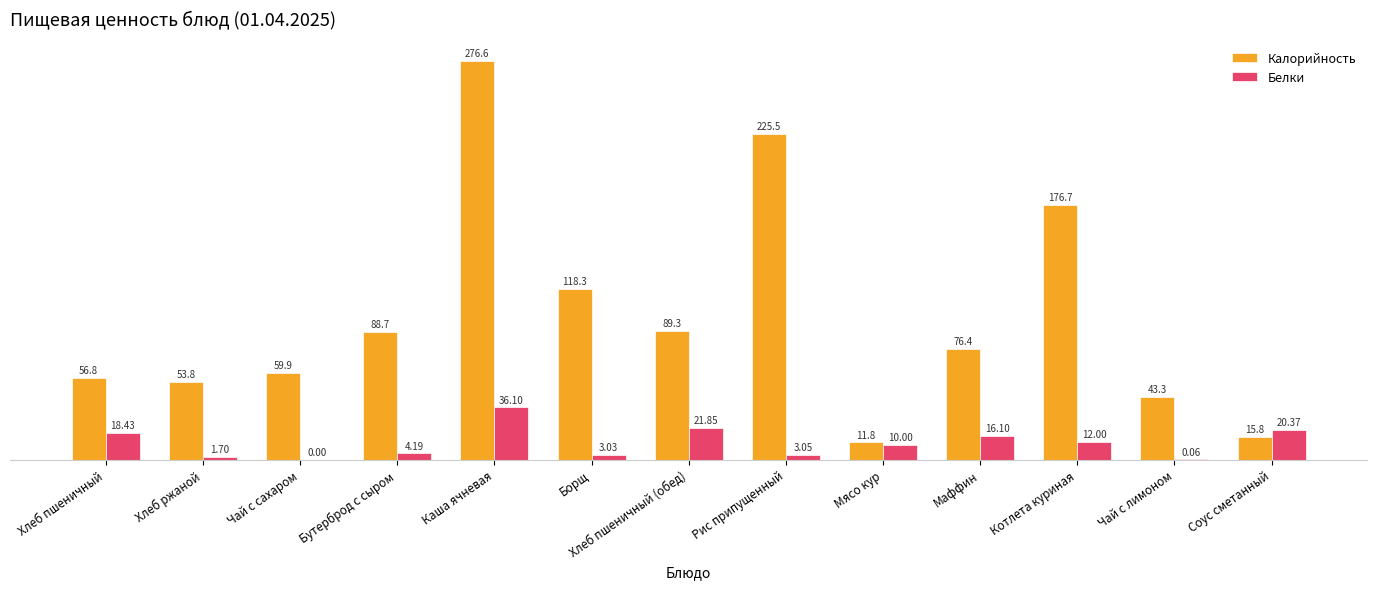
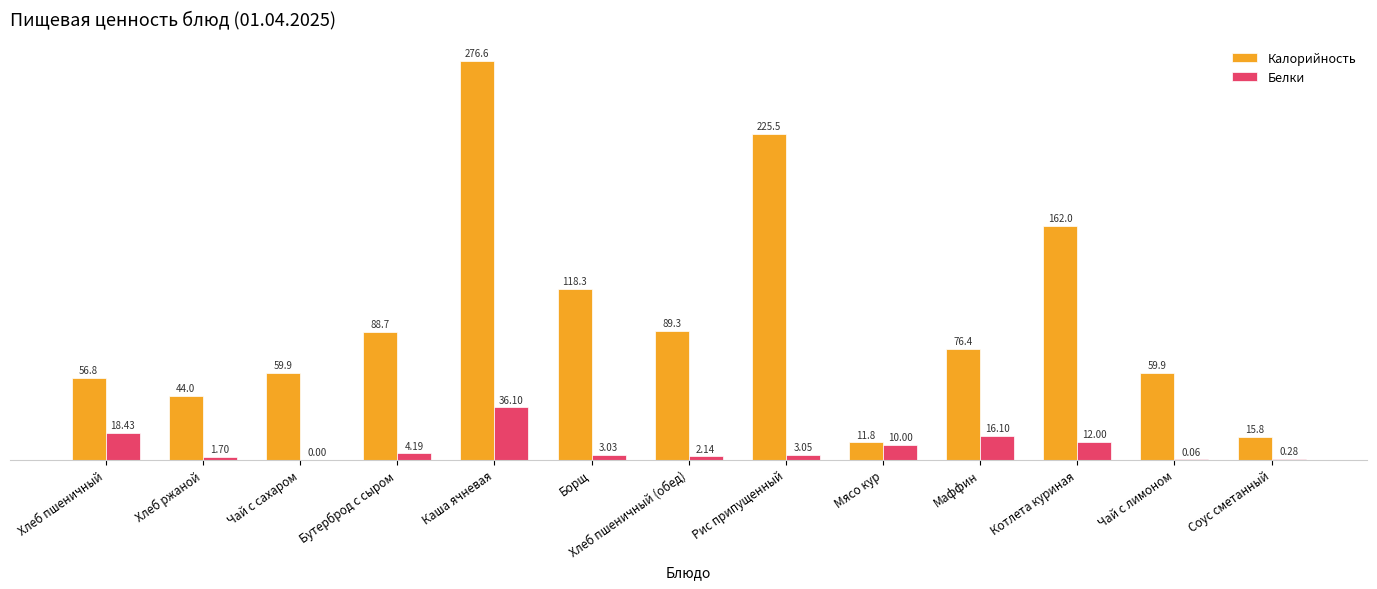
  {
    "Калорийность": {
      "Хлеб пшеничный": 56.8,
-     "Хлеб ржаной": 53.8,
+     "Хлеб ржаной": 44.0,
      "Чай с сахаром": 59.9,
      "Бутерброд с сыром": 88.7,
      "Каша ячневая": 276.6,
      "Борщ": 118.3,
      "Хлеб пшеничный (обед)": 89.3,
      "Рис припущенный": 225.5,
      "Мясо кур": 11.8,
      "Маффин": 76.4,
-     "Котлета куриная": 176.7,
-     "Чай с лимоном": 43.3,
+     "Котлета куриная": 162.0,
+     "Чай с лимоном": 59.9,
      "Соус сметанный": 15.8
    },
    "Белки": {
      "Хлеб пшеничный": 18.43,
      "Хлеб ржаной": 1.70,
      "Чай с сахаром": 0.00,
      "Бутерброд с сыром": 4.19,
      "Каша ячневая": 36.10,
      "Борщ": 3.03,
-     "Хлеб пшеничный (обед)": 21.85,
+     "Хлеб пшеничный (обед)": 2.14,
      "Рис припущенный": 3.05,
      "Мясо кур": 10.00,
      "Маффин": 16.10,
      "Котлета куриная": 12.00,
      "Чай с лимоном": 0.06,
-     "Соус сметанный": 20.37
+     "Соус сметанный": 0.28
    }
  }
